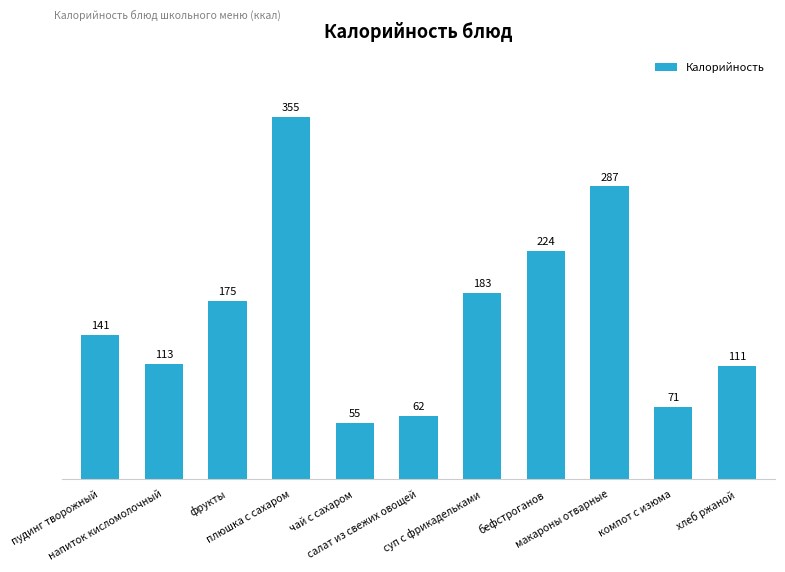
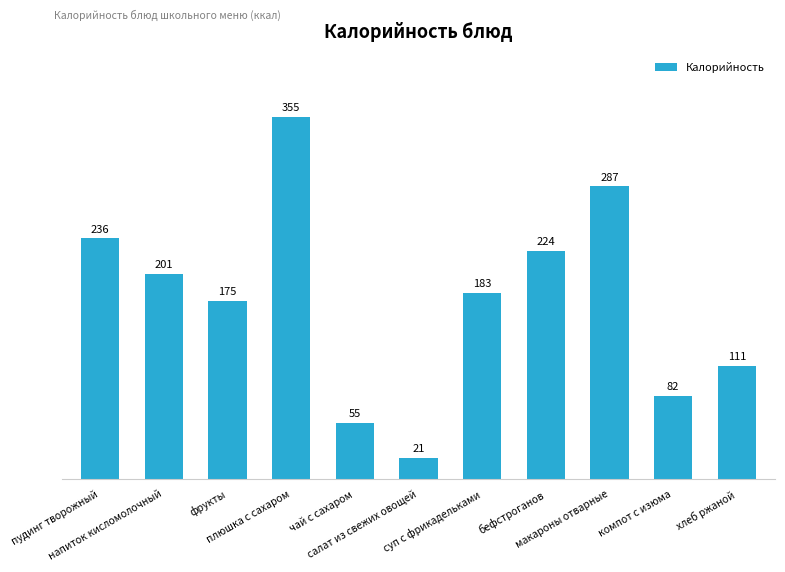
  {
-   "пудинг творожный": 141,
-   "напиток кисломолочный": 113,
+   "пудинг творожный": 236,
+   "напиток кисломолочный": 201,
    "фрукты": 175,
    "плюшка с сахаром": 355,
    "чай с сахаром": 55,
-   "салат из свежих овощей": 62,
+   "салат из свежих овощей": 21,
    "суп с фрикадельками": 183,
    "бефстроганов": 224,
    "макароны отварные": 287,
-   "компот с изюма": 71,
+   "компот с изюма": 82,
    "хлеб ржаной": 111
  }
